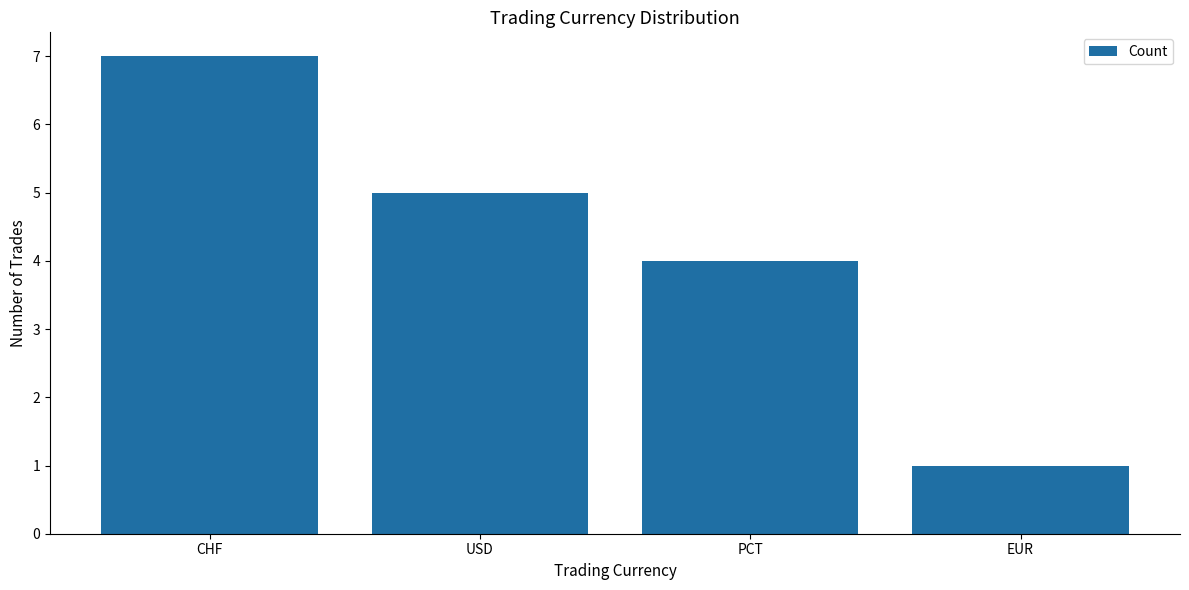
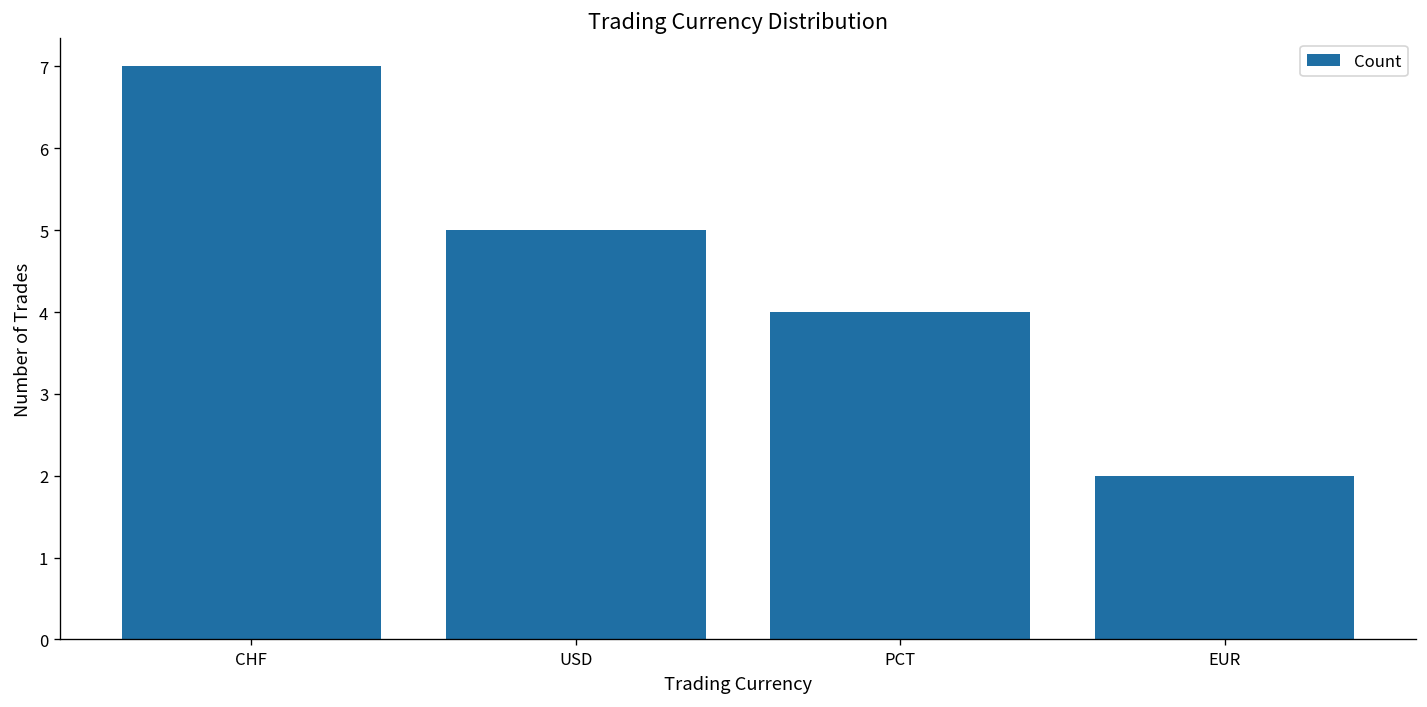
  {
    "CHF": 7,
    "USD": 5,
    "PCT": 4,
-   "EUR": 1
+   "EUR": 2
  }
